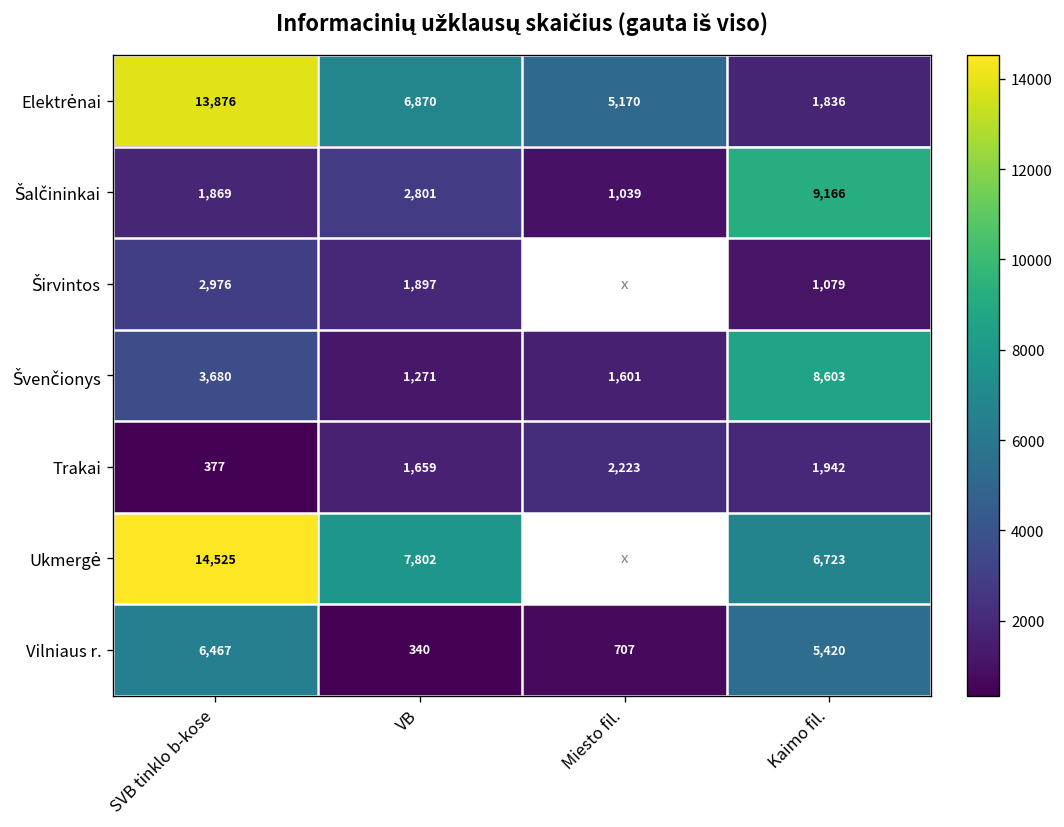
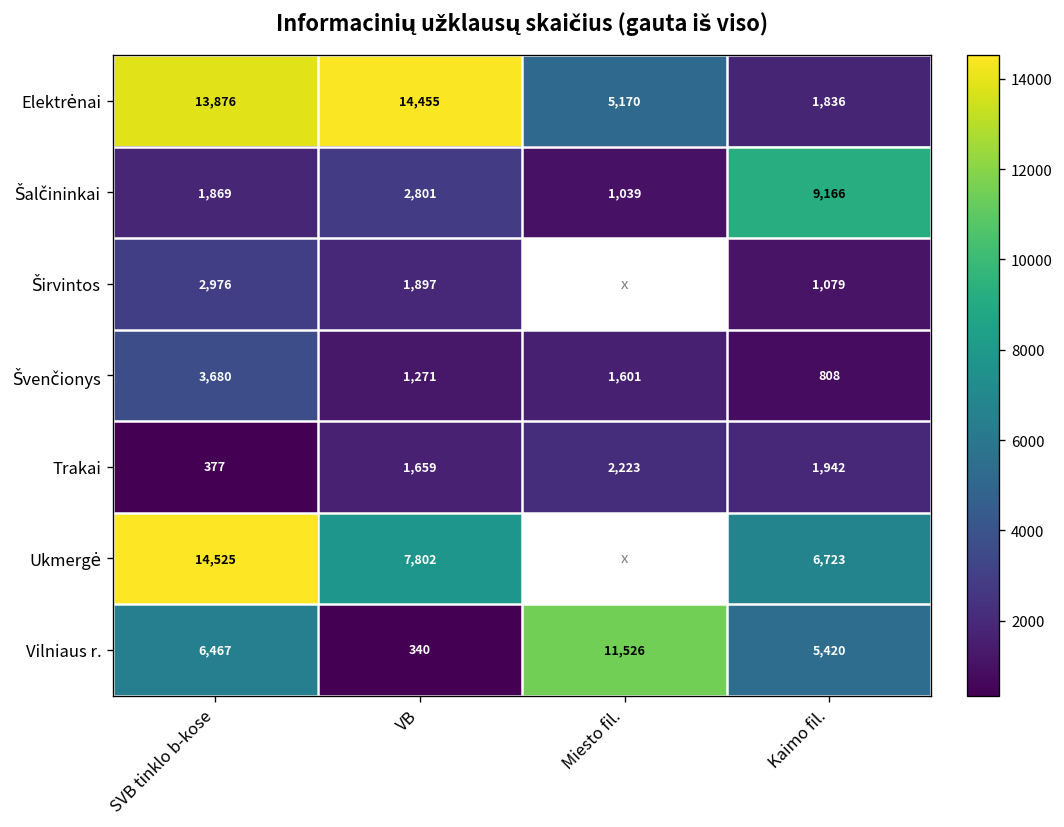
  {
    "Elektrėnai": {
      "SVB tinklo b-kose": "13,876",
-     "VB": "6,870",
+     "VB": "14,455",
      "Miesto fil.": "5,170",
      "Kaimo fil.": "1,836"
    },
    "Šalčininkai": {
      "SVB tinklo b-kose": "1,869",
      "VB": "2,801",
      "Miesto fil.": "1,039",
      "Kaimo fil.": "9,166"
    },
    "Širvintos": {
      "SVB tinklo b-kose": "2,976",
      "VB": "1,897",
      "Kaimo fil.": "1,079"
    },
    "Švenčionys": {
      "SVB tinklo b-kose": "3,680",
      "VB": "1,271",
      "Miesto fil.": "1,601",
-     "Kaimo fil.": "8,603"
+     "Kaimo fil.": "808"
    },
    "Trakai": {
      "SVB tinklo b-kose": "377",
      "VB": "1,659",
      "Miesto fil.": "2,223",
      "Kaimo fil.": "1,942"
    },
    "Ukmergė": {
      "SVB tinklo b-kose": "14,525",
      "VB": "7,802",
      "Kaimo fil.": "6,723"
    },
    "Vilniaus r.": {
      "SVB tinklo b-kose": "6,467",
      "VB": "340",
-     "Miesto fil.": "707",
+     "Miesto fil.": "11,526",
      "Kaimo fil.": "5,420"
    }
  }
